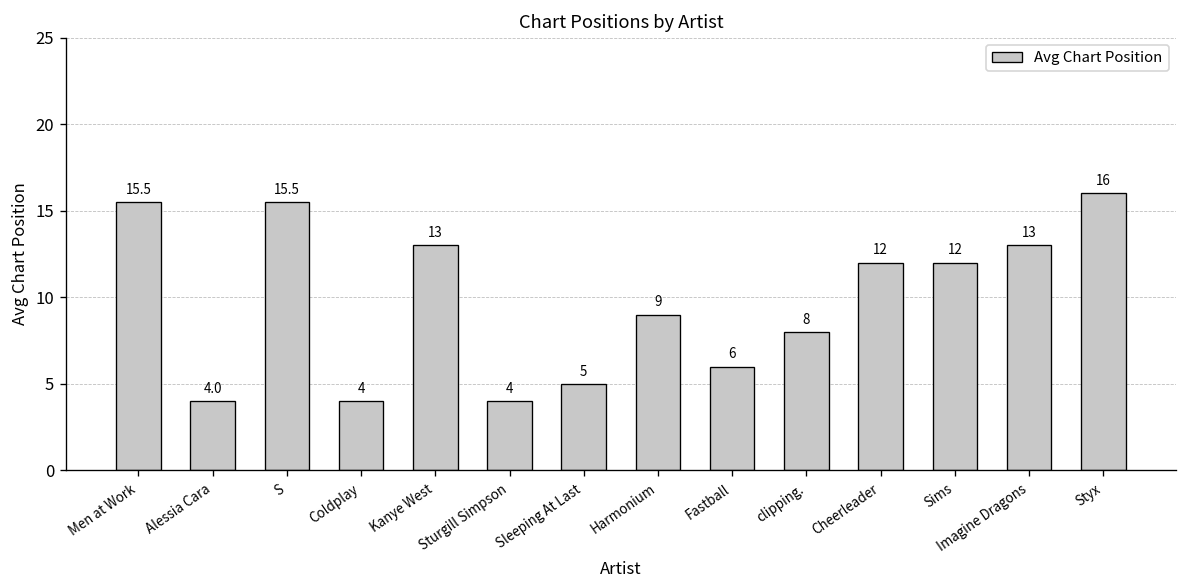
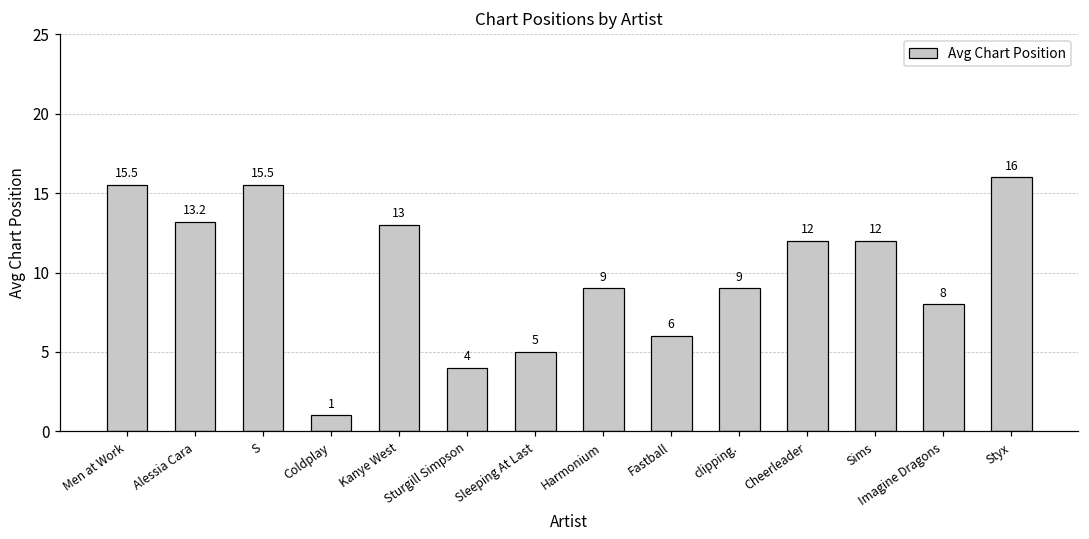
  {
    "Men at Work": 15.5,
-   "Alessia Cara": 4.0,
+   "Alessia Cara": 13.2,
    "S": 15.5,
-   "Coldplay": 4,
+   "Coldplay": 1,
    "Kanye West": 13,
    "Sturgill Simpson": 4,
    "Sleeping At Last": 5,
    "Harmonium": 9,
    "Fastball": 6,
-   "clipping.": 8,
+   "clipping.": 9,
    "Cheerleader": 12,
    "Sims": 12,
-   "Imagine Dragons": 13,
+   "Imagine Dragons": 8,
    "Styx": 16
  }
